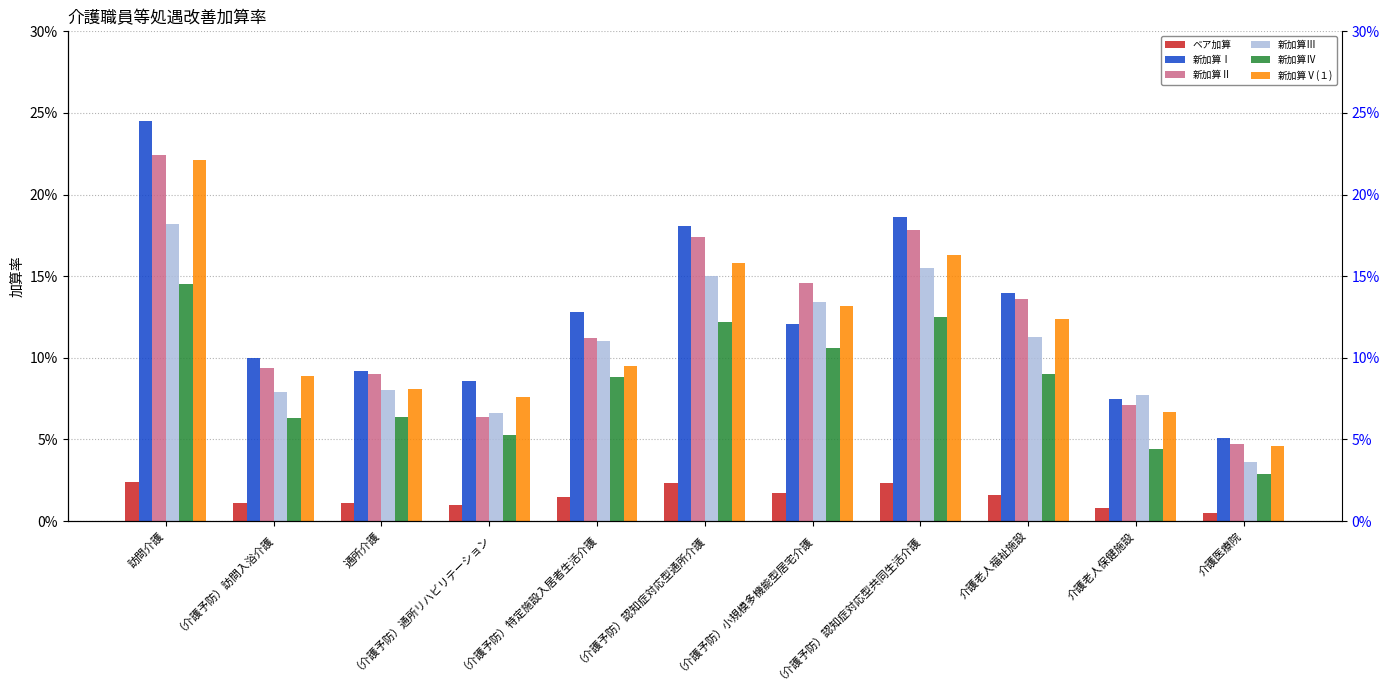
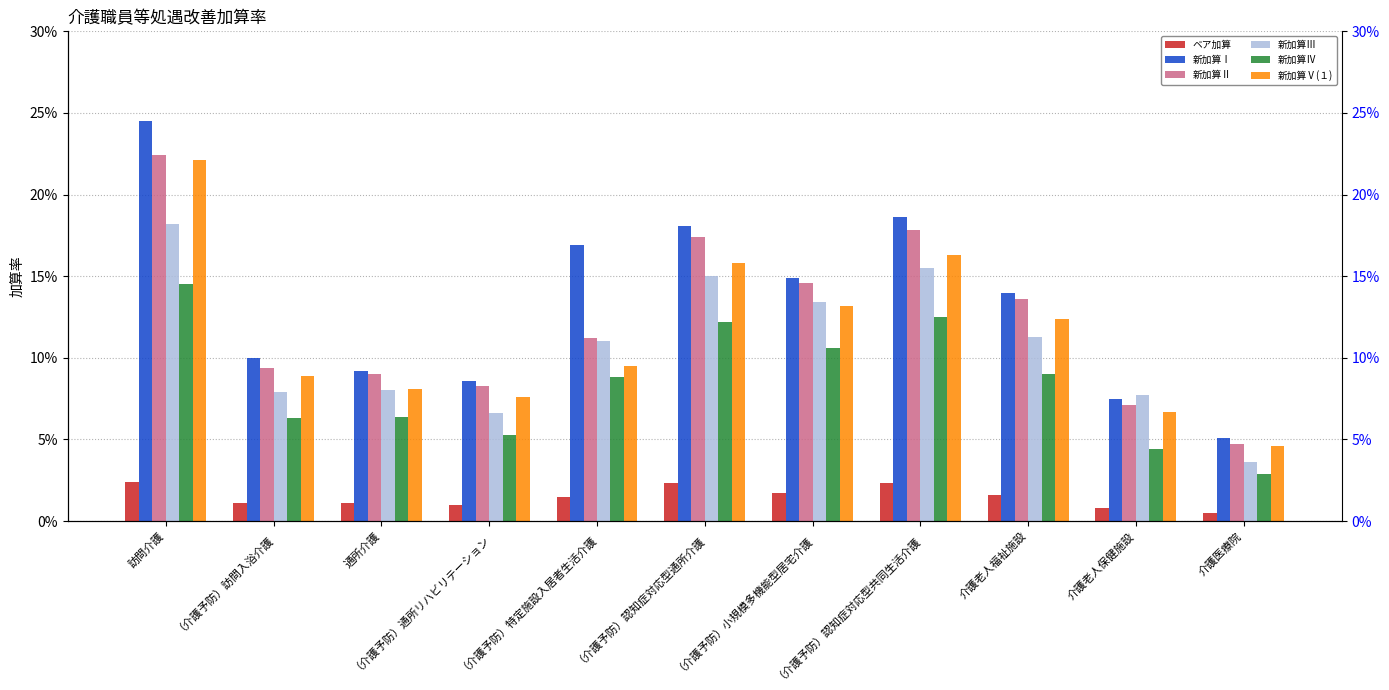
  {
    "ベア加算": {
      "訪問介護": "2.4%",
      "（介護予防）訪問入浴介護": "1.1%",
      "通所介護": "1.1%",
      "（介護予防）通所リハビリテーション": "1.0%",
      "（介護予防）特定施設入居者生活介護": "1.5%",
      "（介護予防）認知症対応型通所介護": "2.3%",
      "（介護予防）小規模多機能型居宅介護": "1.7%",
      "（介護予防）認知症対応型共同生活介護": "2.3%",
      "介護老人福祉施設": "1.6%",
      "介護老人保健施設": "0.8%",
      "介護医療院": "0.5%"
    },
    "新加算Ⅰ": {
      "訪問介護": "24.5%",
      "（介護予防）訪問入浴介護": "10.0%",
      "通所介護": "9.2%",
      "（介護予防）通所リハビリテーション": "8.6%",
-     "（介護予防）特定施設入居者生活介護": "12.8%",
+     "（介護予防）特定施設入居者生活介護": "16.9%",
      "（介護予防）認知症対応型通所介護": "18.1%",
-     "（介護予防）小規模多機能型居宅介護": "12.1%",
+     "（介護予防）小規模多機能型居宅介護": "14.9%",
      "（介護予防）認知症対応型共同生活介護": "18.6%",
      "介護老人福祉施設": "14.0%",
      "介護老人保健施設": "7.5%",
      "介護医療院": "5.1%"
    },
    "新加算Ⅱ": {
      "訪問介護": "22.4%",
      "（介護予防）訪問入浴介護": "9.4%",
      "通所介護": "9.0%",
-     "（介護予防）通所リハビリテーション": "6.4%",
+     "（介護予防）通所リハビリテーション": "8.3%",
      "（介護予防）特定施設入居者生活介護": "11.2%",
      "（介護予防）認知症対応型通所介護": "17.4%",
      "（介護予防）小規模多機能型居宅介護": "14.6%",
      "（介護予防）認知症対応型共同生活介護": "17.8%",
      "介護老人福祉施設": "13.6%",
      "介護老人保健施設": "7.1%",
      "介護医療院": "4.7%"
    },
    "新加算Ⅲ": {
      "訪問介護": "18.2%",
      "（介護予防）訪問入浴介護": "7.9%",
      "通所介護": "8.0%",
      "（介護予防）通所リハビリテーション": "6.6%",
      "（介護予防）特定施設入居者生活介護": "11.0%",
      "（介護予防）認知症対応型通所介護": "15.0%",
      "（介護予防）小規模多機能型居宅介護": "13.4%",
      "（介護予防）認知症対応型共同生活介護": "15.5%",
      "介護老人福祉施設": "11.3%",
      "介護老人保健施設": "7.7%",
      "介護医療院": "3.6%"
    },
    "新加算Ⅳ": {
      "訪問介護": "14.5%",
      "（介護予防）訪問入浴介護": "6.3%",
      "通所介護": "6.4%",
      "（介護予防）通所リハビリテーション": "5.3%",
      "（介護予防）特定施設入居者生活介護": "8.8%",
      "（介護予防）認知症対応型通所介護": "12.2%",
      "（介護予防）小規模多機能型居宅介護": "10.6%",
      "（介護予防）認知症対応型共同生活介護": "12.5%",
      "介護老人福祉施設": "9.0%",
      "介護老人保健施設": "4.4%",
      "介護医療院": "2.9%"
    },
    "新加算Ⅴ(１)": {
      "訪問介護": "22.1%",
      "（介護予防）訪問入浴介護": "8.9%",
      "通所介護": "8.1%",
      "（介護予防）通所リハビリテーション": "7.6%",
      "（介護予防）特定施設入居者生活介護": "9.5%",
      "（介護予防）認知症対応型通所介護": "15.8%",
      "（介護予防）小規模多機能型居宅介護": "13.2%",
      "（介護予防）認知症対応型共同生活介護": "16.3%",
      "介護老人福祉施設": "12.4%",
      "介護老人保健施設": "6.7%",
      "介護医療院": "4.6%"
    }
  }
